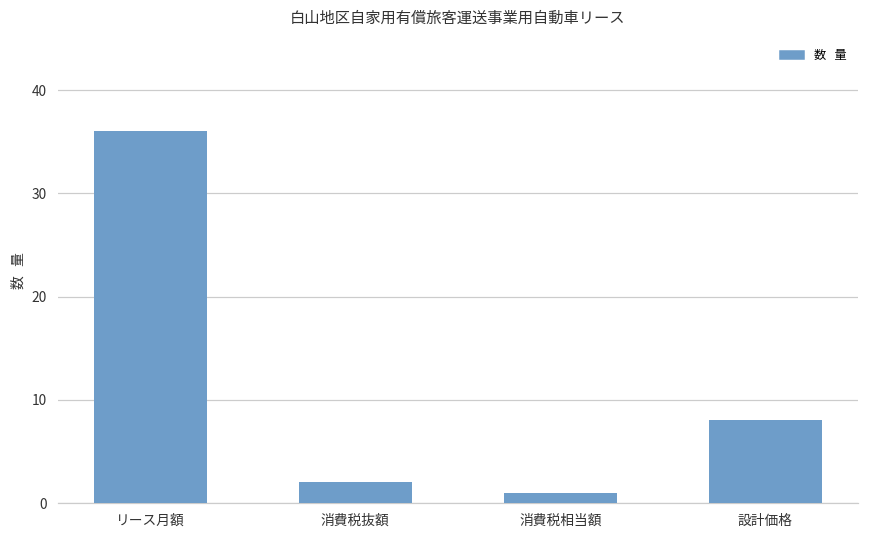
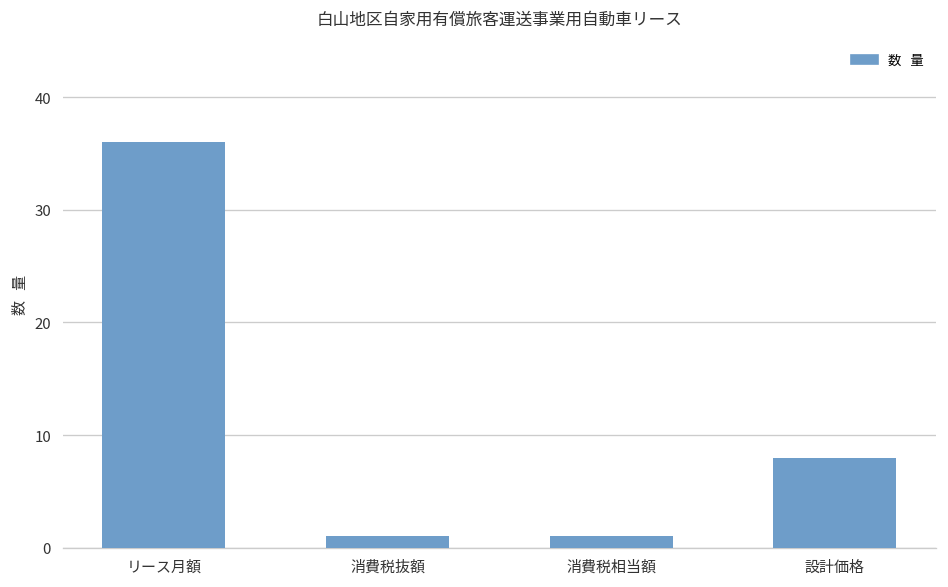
  {
    "リース月額": 36,
-   "消費税抜額": 2,
+   "消費税抜額": 1,
    "消費税相当額": 1,
    "設計価格": 8
  }
